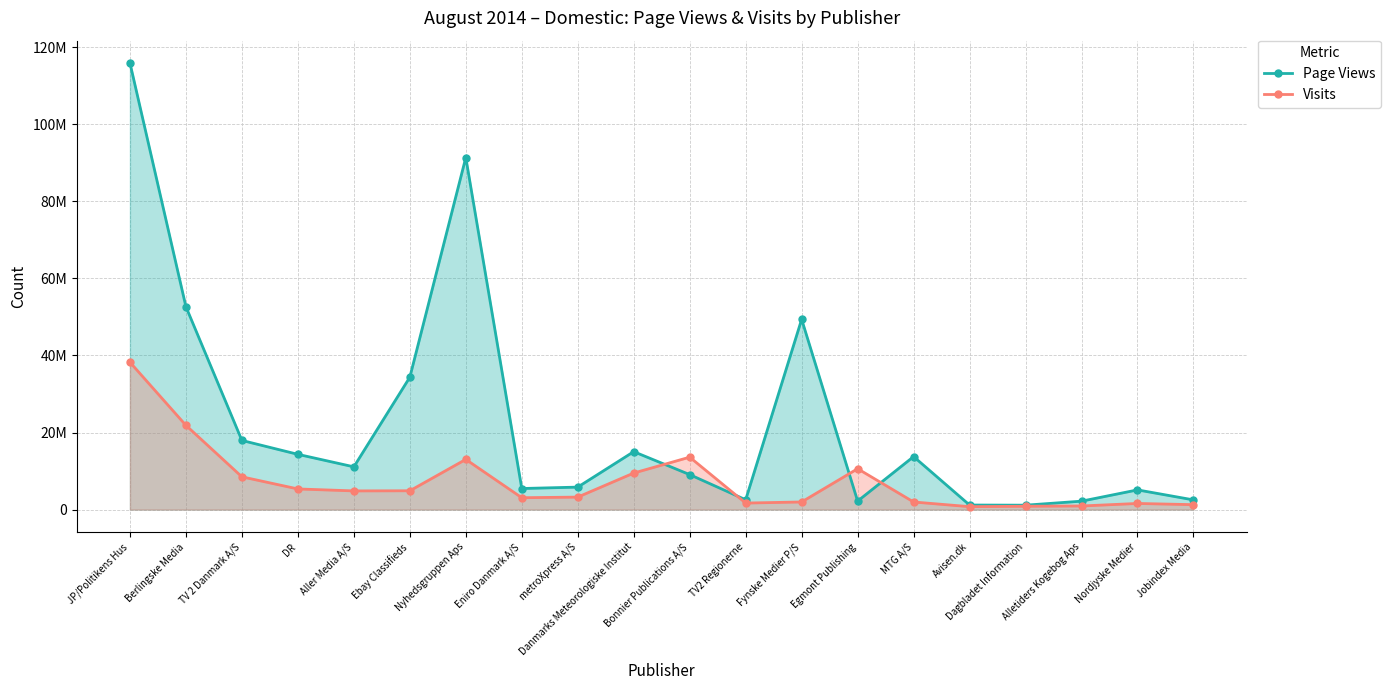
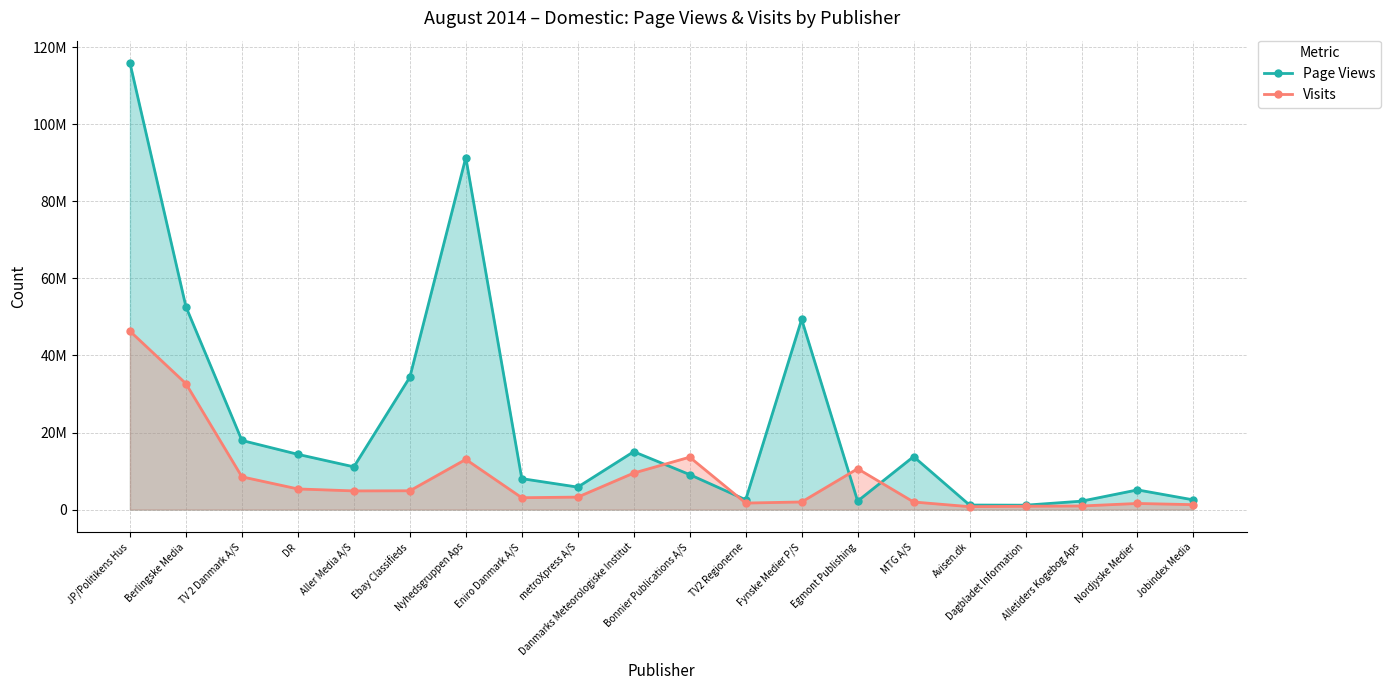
  {
    "Page Views": {
      "JP/Politikens Hus": 116000000,
      "Berlingske Media": 53000000,
      "TV 2 Danmark A/S": 18000000,
      "DR": 14000000,
      "Aller Media A/S": 11000000,
      "Ebay Classifieds": 34000000,
      "Nyhedsgruppen Aps": 91000000,
-     "Eniro Danmark A/S": 5000000,
+     "Eniro Danmark A/S": 8000000,
      "metroXpress A/S": 6000000,
      "Danmarks Meteorologiske Institut": 15000000,
      "Bonnier Publications A/S": 9000000,
      "TV2 Regionerne": 3000000,
      "Fynske Medier P/S": 49000000,
      "Egmont Publishing": 2000000,
      "MTG A/S": 14000000,
      "Alletiders Kogebog Aps": 2000000,
      "Nordjyske Medier": 5000000,
      "Jobindex Media": 3000000
    },
    "Visits": {
-     "JP/Politikens Hus": 38000000,
-     "Berlingske Media": 22000000,
+     "JP/Politikens Hus": 46000000,
+     "Berlingske Media": 33000000,
      "TV 2 Danmark A/S": 9000000,
      "DR": 5000000,
      "Aller Media A/S": 5000000,
      "Ebay Classifieds": 5000000,
      "Nyhedsgruppen Aps": 13000000,
      "Eniro Danmark A/S": 3000000,
      "metroXpress A/S": 3000000,
      "Danmarks Meteorologiske Institut": 9000000,
      "Bonnier Publications A/S": 14000000,
      "TV2 Regionerne": 2000000,
      "Fynske Medier P/S": 2000000,
      "Egmont Publishing": 11000000,
      "MTG A/S": 2000000,
      "Alletiders Kogebog Aps": 1000000,
      "Nordjyske Medier": 2000000,
      "Jobindex Media": 1000000
    }
  }
